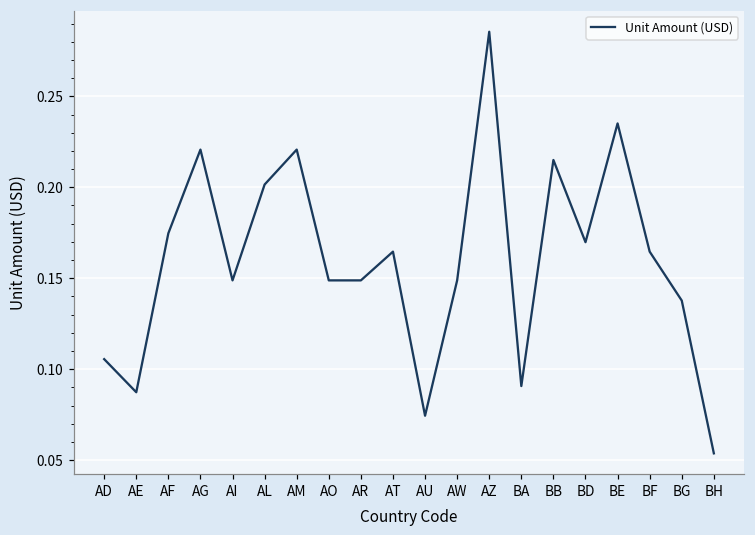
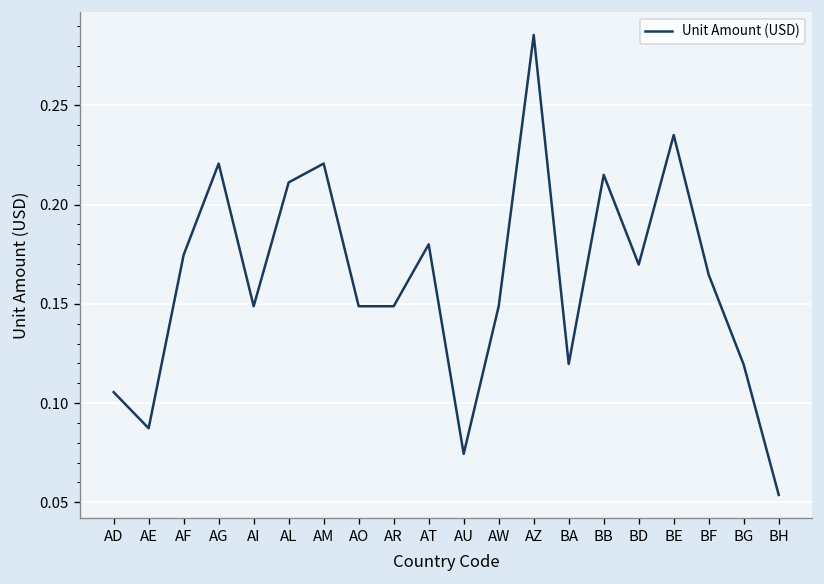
  {
    "AD": 0.106,
    "AE": 0.087,
    "AF": 0.175,
    "AG": 0.221,
    "AI": 0.149,
-   "AL": 0.202,
+   "AL": 0.211,
    "AM": 0.221,
    "AO": 0.149,
    "AR": 0.149,
-   "AT": 0.165,
+   "AT": 0.180,
    "AU": 0.074,
    "AW": 0.149,
    "AZ": 0.286,
-   "BA": 0.091,
+   "BA": 0.120,
    "BB": 0.215,
    "BD": 0.170,
    "BE": 0.235,
    "BF": 0.165,
-   "BG": 0.138,
+   "BG": 0.119,
    "BH": 0.054
  }
